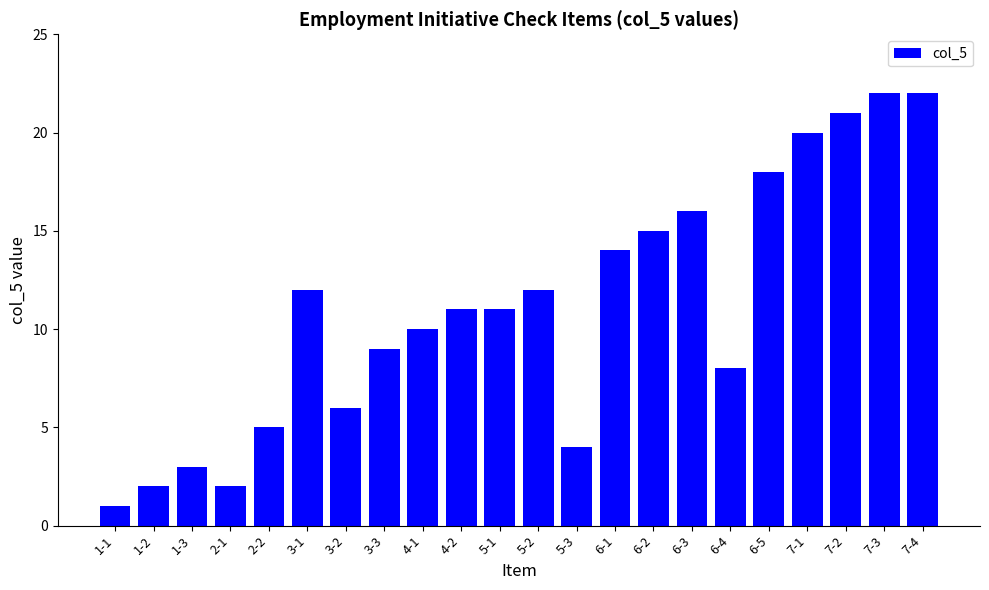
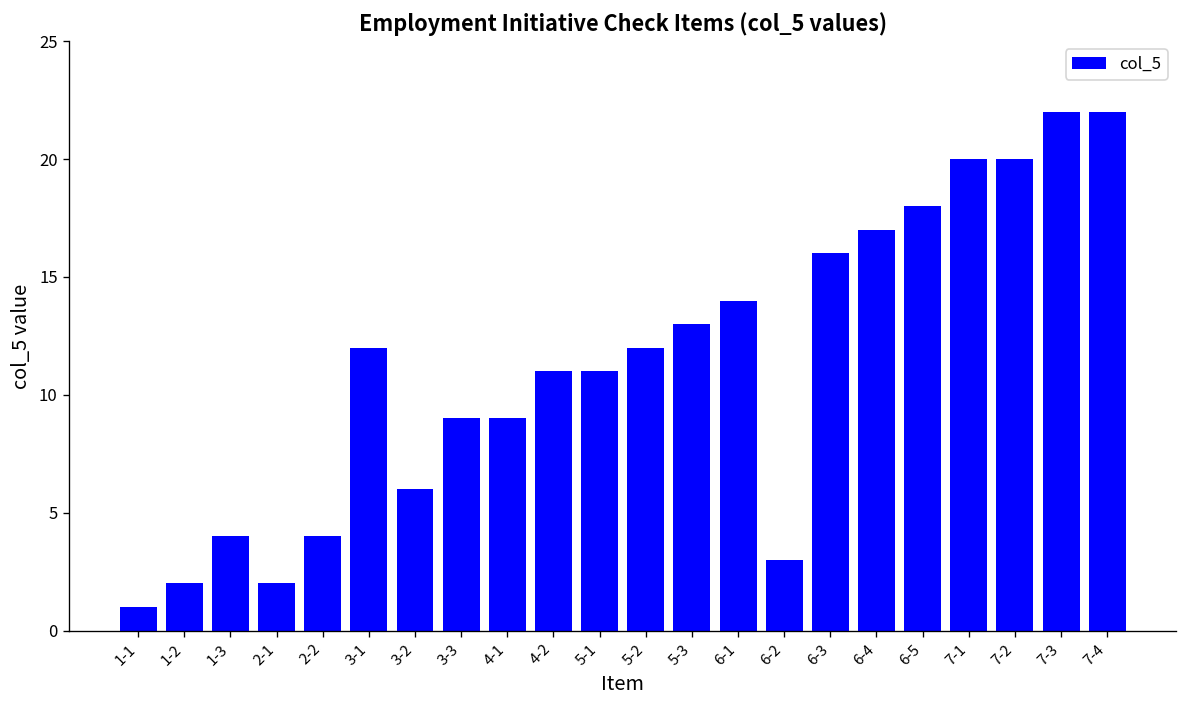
  {
    "1-1": 1,
    "1-2": 2,
-   "1-3": 3,
+   "1-3": 4,
    "2-1": 2,
-   "2-2": 5,
+   "2-2": 4,
    "3-1": 12,
    "3-2": 6,
    "3-3": 9,
-   "4-1": 10,
+   "4-1": 9,
    "4-2": 11,
    "5-1": 11,
    "5-2": 12,
-   "5-3": 4,
+   "5-3": 13,
    "6-1": 14,
-   "6-2": 15,
+   "6-2": 3,
    "6-3": 16,
-   "6-4": 8,
+   "6-4": 17,
    "6-5": 18,
    "7-1": 20,
-   "7-2": 21,
+   "7-2": 20,
    "7-3": 22,
    "7-4": 22
  }
